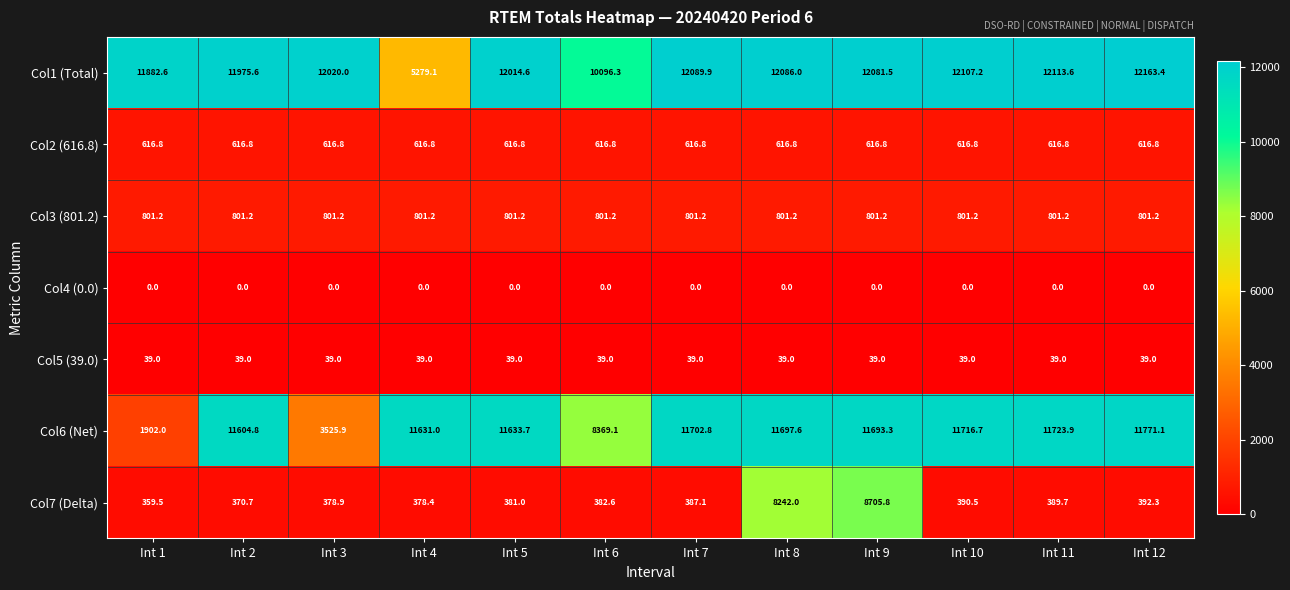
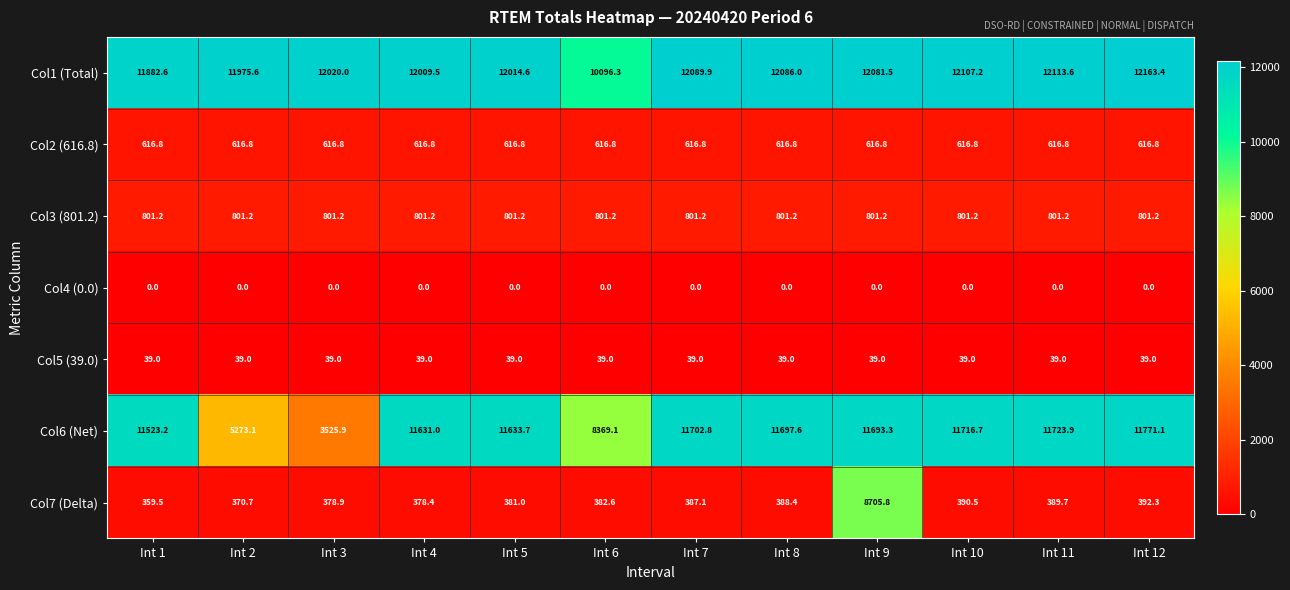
  {
    "Col1 (Total)": {
      "Int 1": 11882.6,
      "Int 2": 11975.6,
      "Int 3": 12020.0,
-     "Int 4": 5279.1,
+     "Int 4": 12009.5,
      "Int 5": 12014.6,
      "Int 6": 10096.3,
      "Int 7": 12089.9,
      "Int 8": 12086.0,
      "Int 9": 12081.5,
      "Int 10": 12107.2,
      "Int 11": 12113.6,
      "Int 12": 12163.4
    },
    "Col2 (616.8)": {
      "Int 1": 616.8,
      "Int 2": 616.8,
      "Int 3": 616.8,
      "Int 4": 616.8,
      "Int 5": 616.8,
      "Int 6": 616.8,
      "Int 7": 616.8,
      "Int 8": 616.8,
      "Int 9": 616.8,
      "Int 10": 616.8,
      "Int 11": 616.8,
      "Int 12": 616.8
    },
    "Col3 (801.2)": {
      "Int 1": 801.2,
      "Int 2": 801.2,
      "Int 3": 801.2,
      "Int 4": 801.2,
      "Int 5": 801.2,
      "Int 6": 801.2,
      "Int 7": 801.2,
      "Int 8": 801.2,
      "Int 9": 801.2,
      "Int 10": 801.2,
      "Int 11": 801.2,
      "Int 12": 801.2
    },
    "Col4 (0.0)": {
      "Int 1": 0.0,
      "Int 2": 0.0,
      "Int 3": 0.0,
      "Int 4": 0.0,
      "Int 5": 0.0,
      "Int 6": 0.0,
      "Int 7": 0.0,
      "Int 8": 0.0,
      "Int 9": 0.0,
      "Int 10": 0.0,
      "Int 11": 0.0,
      "Int 12": 0.0
    },
    "Col5 (39.0)": {
      "Int 1": 39.0,
      "Int 2": 39.0,
      "Int 3": 39.0,
      "Int 4": 39.0,
      "Int 5": 39.0,
      "Int 6": 39.0,
      "Int 7": 39.0,
      "Int 8": 39.0,
      "Int 9": 39.0,
      "Int 10": 39.0,
      "Int 11": 39.0,
      "Int 12": 39.0
    },
    "Col6 (Net)": {
-     "Int 1": 1902.0,
-     "Int 2": 11604.8,
+     "Int 1": 11523.2,
+     "Int 2": 5273.1,
      "Int 3": 3525.9,
      "Int 4": 11631.0,
      "Int 5": 11633.7,
      "Int 6": 8369.1,
      "Int 7": 11702.8,
      "Int 8": 11697.6,
      "Int 9": 11693.3,
      "Int 10": 11716.7,
      "Int 11": 11723.9,
      "Int 12": 11771.1
    },
    "Col7 (Delta)": {
      "Int 1": 359.5,
      "Int 2": 370.7,
      "Int 3": 378.9,
      "Int 4": 378.4,
      "Int 5": 381.0,
      "Int 6": 382.6,
      "Int 7": 387.1,
-     "Int 8": 8242.0,
+     "Int 8": 388.4,
      "Int 9": 8705.8,
      "Int 10": 390.5,
      "Int 11": 389.7,
      "Int 12": 392.3
    }
  }
